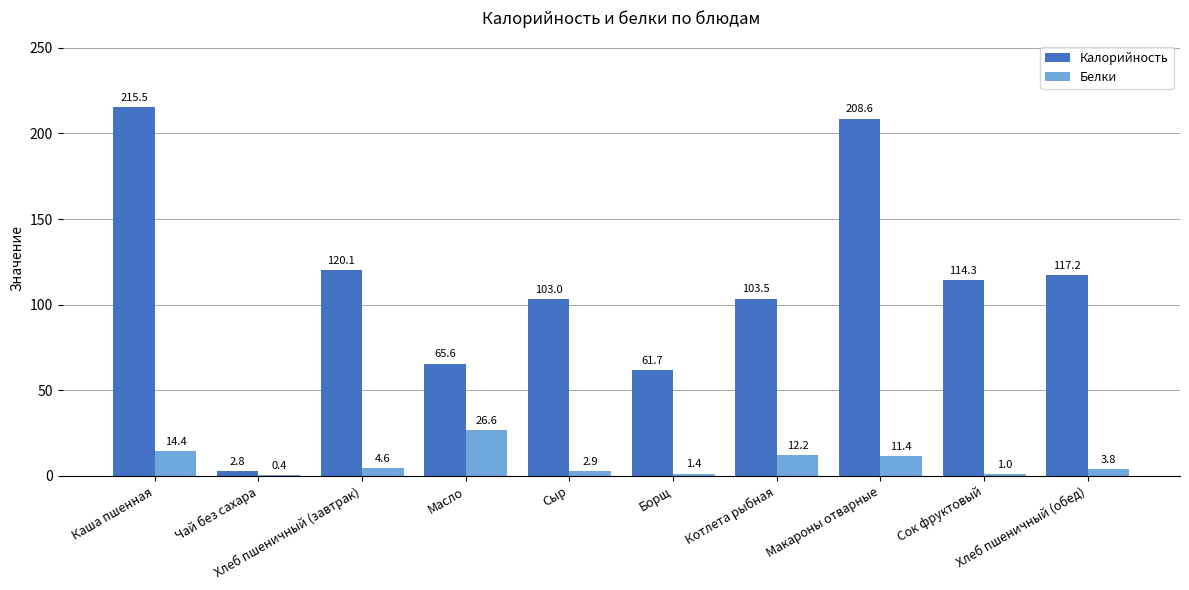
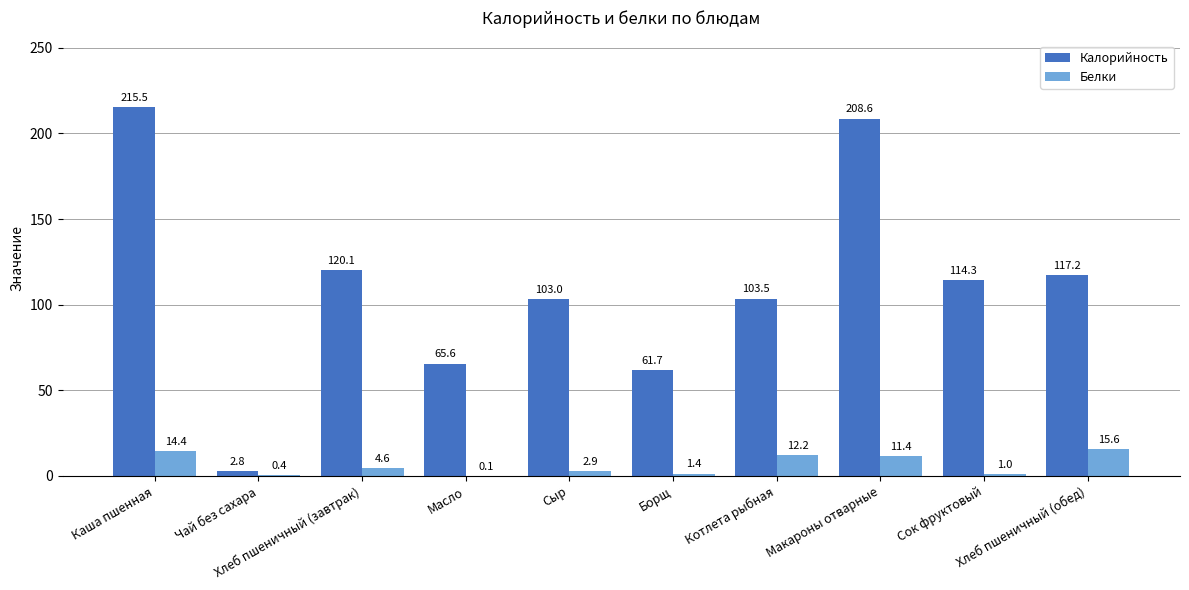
  {
    "Калорийность": {
      "Каша пшенная": 215.5,
      "Чай без сахара": 2.8,
      "Хлеб пшеничный (завтрак)": 120.1,
      "Масло": 65.6,
      "Сыр": 103.0,
      "Борщ": 61.7,
      "Котлета рыбная": 103.5,
      "Макароны отварные": 208.6,
      "Сок фруктовый": 114.3,
      "Хлеб пшеничный (обед)": 117.2
    },
    "Белки": {
      "Каша пшенная": 14.4,
      "Чай без сахара": 0.4,
      "Хлеб пшеничный (завтрак)": 4.6,
-     "Масло": 26.6,
+     "Масло": 0.1,
      "Сыр": 2.9,
      "Борщ": 1.4,
      "Котлета рыбная": 12.2,
      "Макароны отварные": 11.4,
      "Сок фруктовый": 1.0,
-     "Хлеб пшеничный (обед)": 3.8
+     "Хлеб пшеничный (обед)": 15.6
    }
  }
